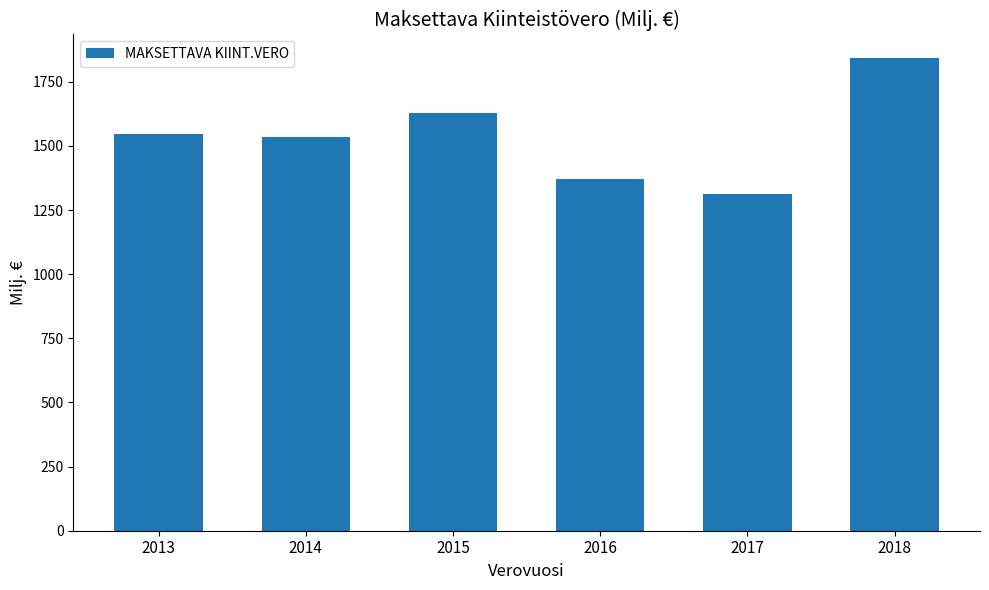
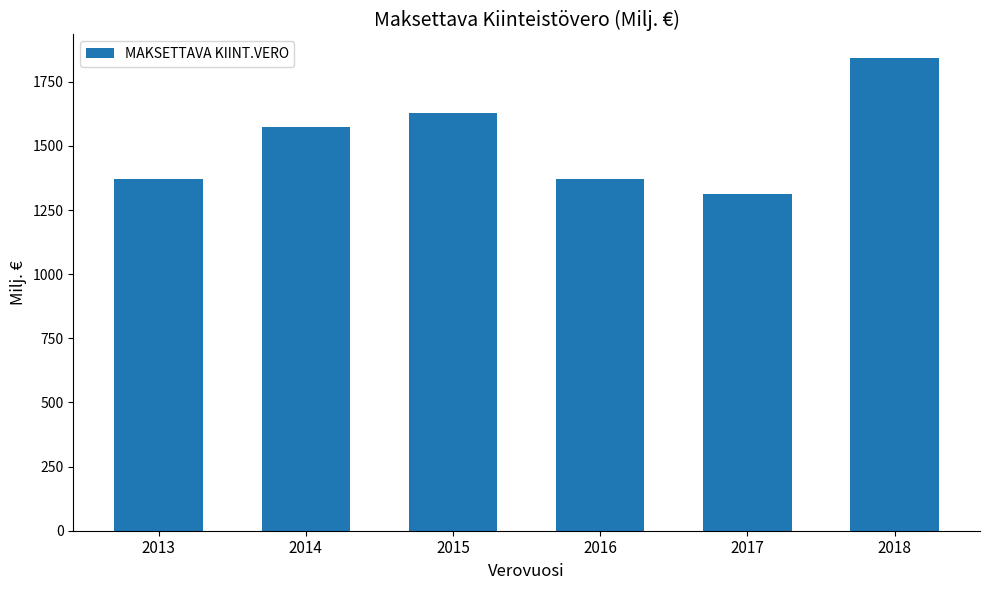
  {
-   "2013": 1540,
-   "2014": 1540,
+   "2013": 1370,
+   "2014": 1570,
    "2015": 1630,
    "2016": 1370,
    "2017": 1310,
    "2018": 1840
  }
